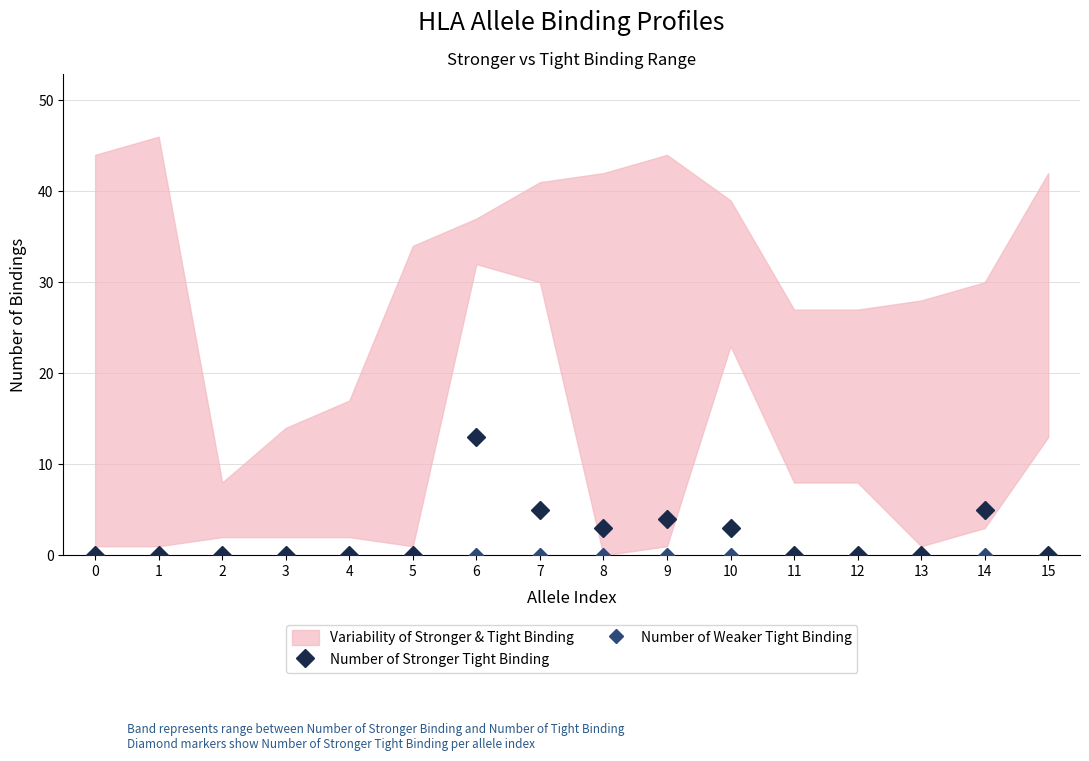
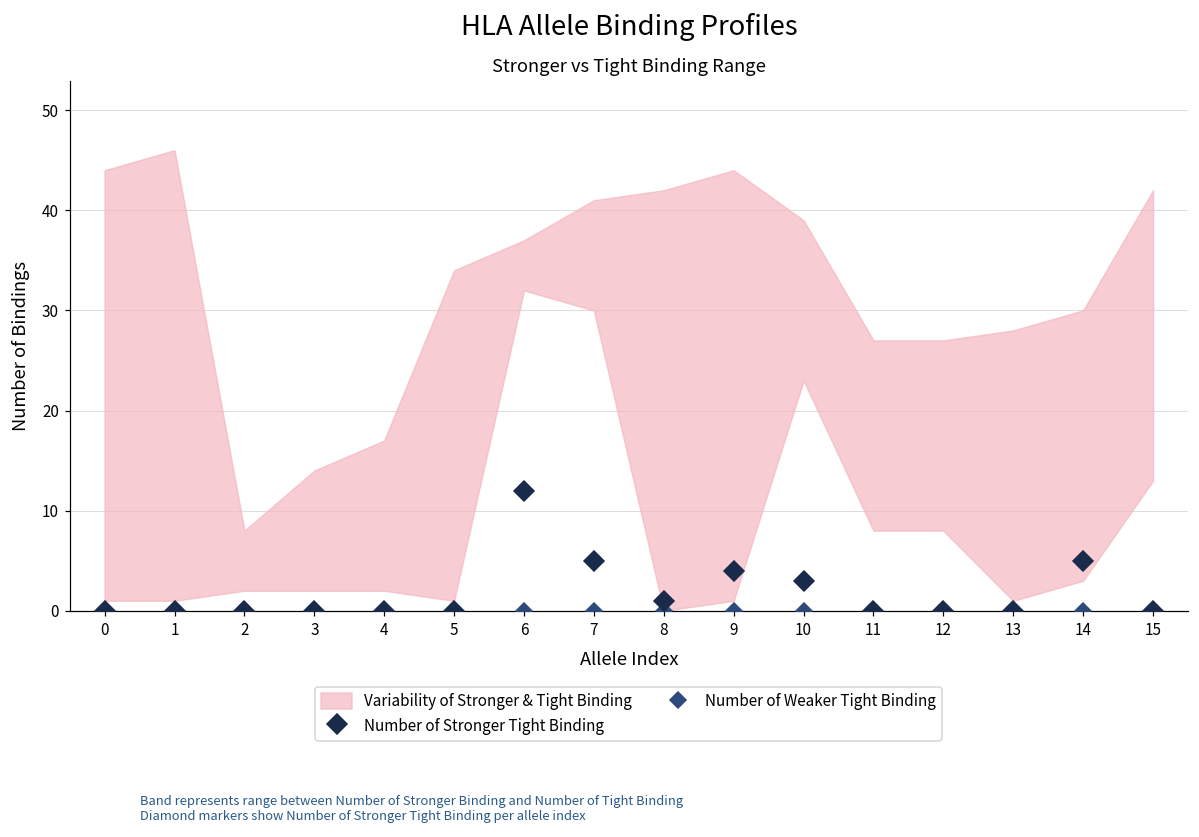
  {
    "Number of Stronger Tight Binding": {
-     "6": 13,
+     "6": 12,
      "7": 5,
-     "8": 3,
+     "8": 1,
      "9": 4,
      "10": 3,
      "14": 5
    },
    "Number of Weaker Tight Binding": {
      "6": 0,
      "7": 0,
      "8": 0,
      "9": 0,
      "10": 0,
      "14": 0
    }
  }
